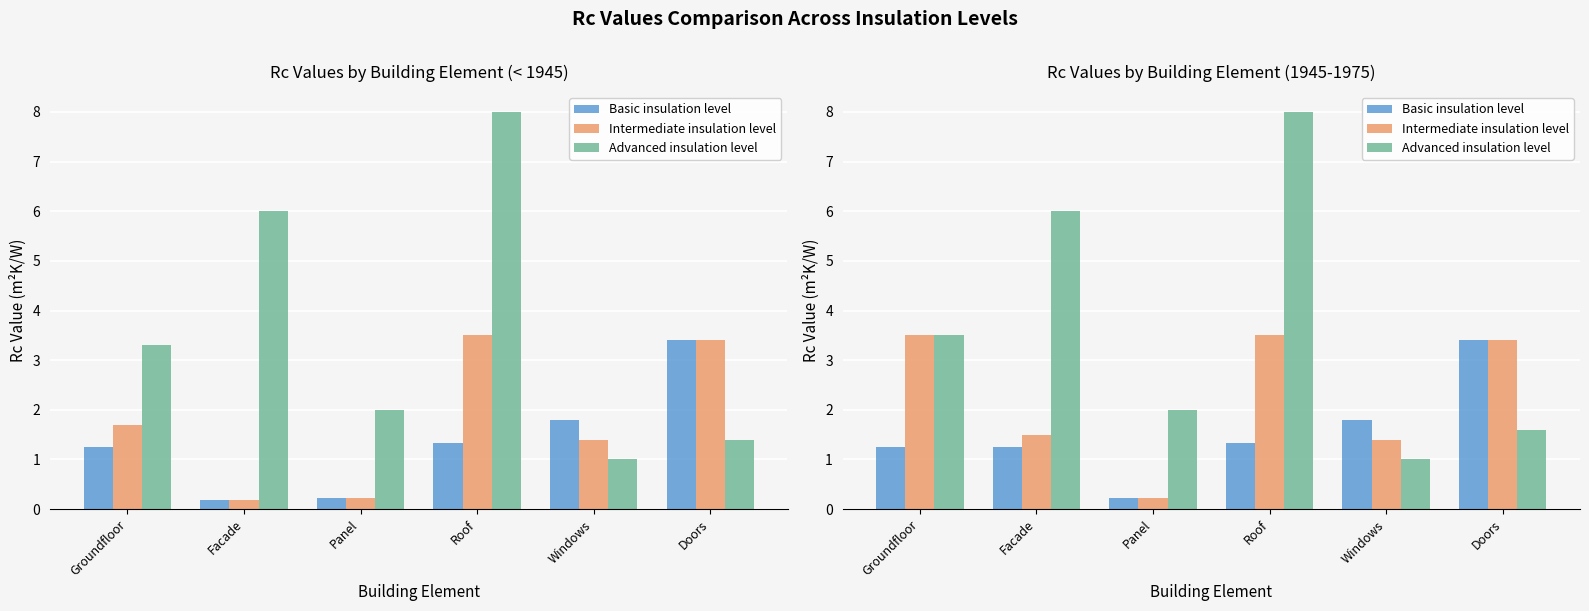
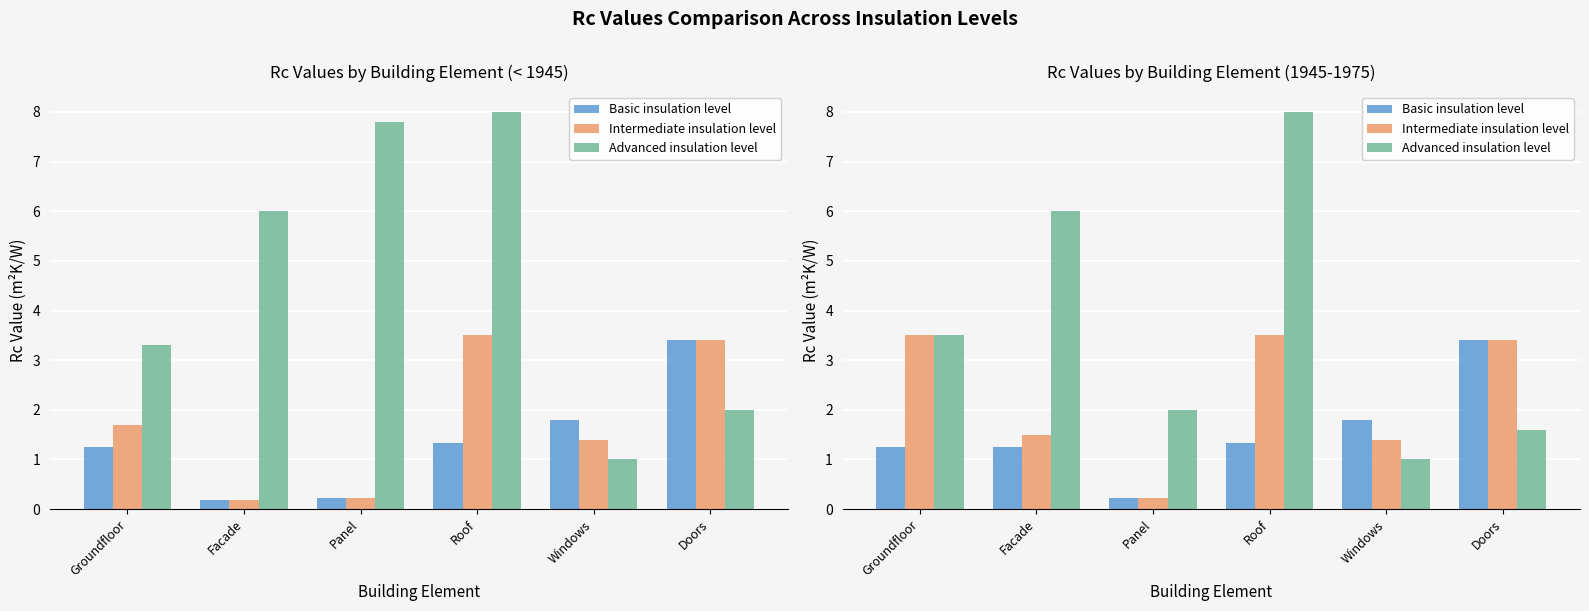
  {
    "Rc Values by Building Element (< 1945)": {
      "Basic insulation level": {
        "Groundfloor": 1.3,
        "Facade": 0.2,
        "Panel": 0.2,
        "Roof": 1.3,
        "Windows": 1.8,
        "Doors": 3.4
      },
      "Intermediate insulation level": {
        "Groundfloor": 1.7,
        "Facade": 0.2,
        "Panel": 0.2,
        "Roof": 3.5,
        "Windows": 1.4,
        "Doors": 3.4
      },
      "Advanced insulation level": {
        "Groundfloor": 3.3,
        "Facade": 6.0,
-       "Panel": 2.0,
+       "Panel": 7.8,
        "Roof": 8.0,
        "Windows": 1.0,
-       "Doors": 1.4
+       "Doors": 2.0
      }
    },
    "Rc Values by Building Element (1945-1975)": {
      "Basic insulation level": {
        "Groundfloor": 1.3,
        "Facade": 1.3,
        "Panel": 0.2,
        "Roof": 1.3,
        "Windows": 1.8,
        "Doors": 3.4
      },
      "Intermediate insulation level": {
        "Groundfloor": 3.5,
        "Facade": 1.5,
        "Panel": 0.2,
        "Roof": 3.5,
        "Windows": 1.4,
        "Doors": 3.4
      },
      "Advanced insulation level": {
        "Groundfloor": 3.5,
        "Facade": 6.0,
        "Panel": 2.0,
        "Roof": 8.0,
        "Windows": 1.0,
        "Doors": 1.6
      }
    }
  }
